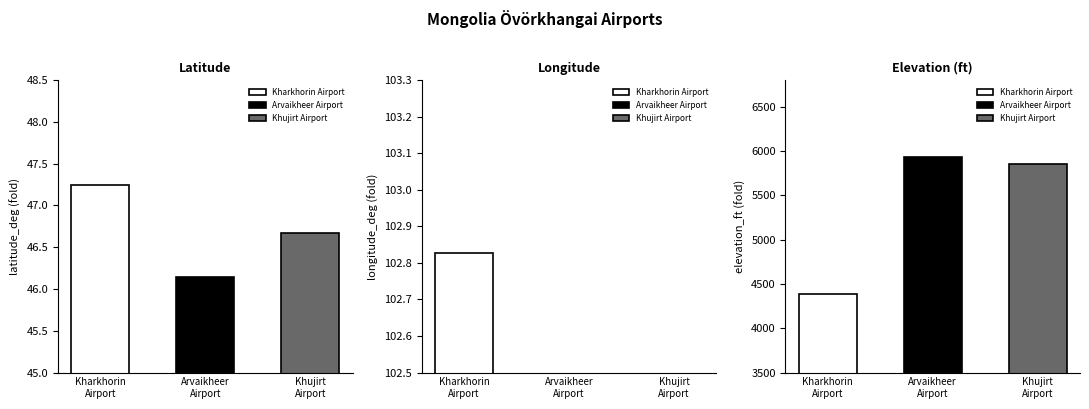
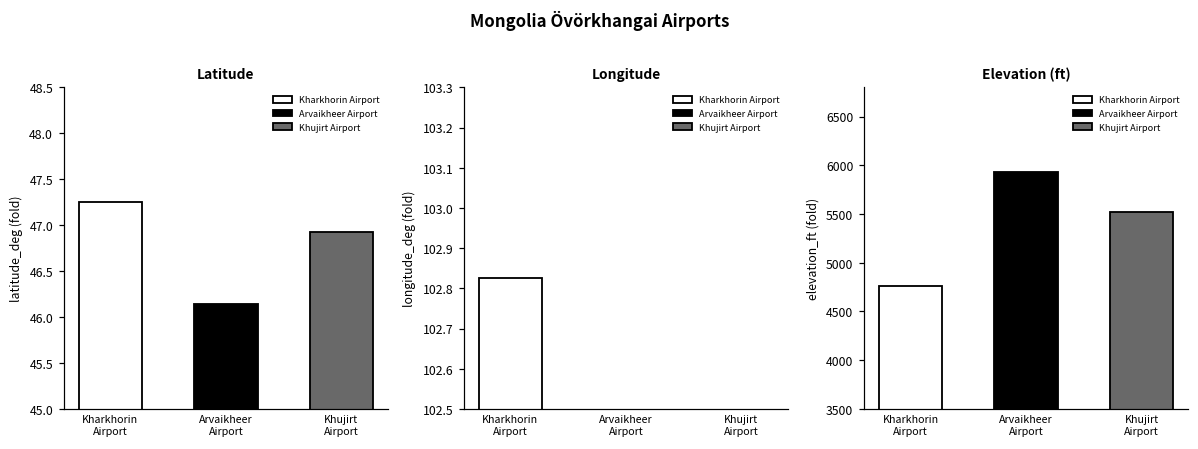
  {
    "Latitude": {
      "Kharkhorin Airport": 47.2,
      "Arvaikheer Airport": 46.1,
-     "Khujirt Airport": 46.7
+     "Khujirt Airport": 46.9
    },
    "Longitude": {
      "Kharkhorin Airport": 102.83
    },
    "Elevation (ft)": {
-     "Kharkhorin Airport": 4400,
+     "Kharkhorin Airport": 4800,
      "Arvaikheer Airport": 5900,
-     "Khujirt Airport": 5900
+     "Khujirt Airport": 5500
    }
  }
